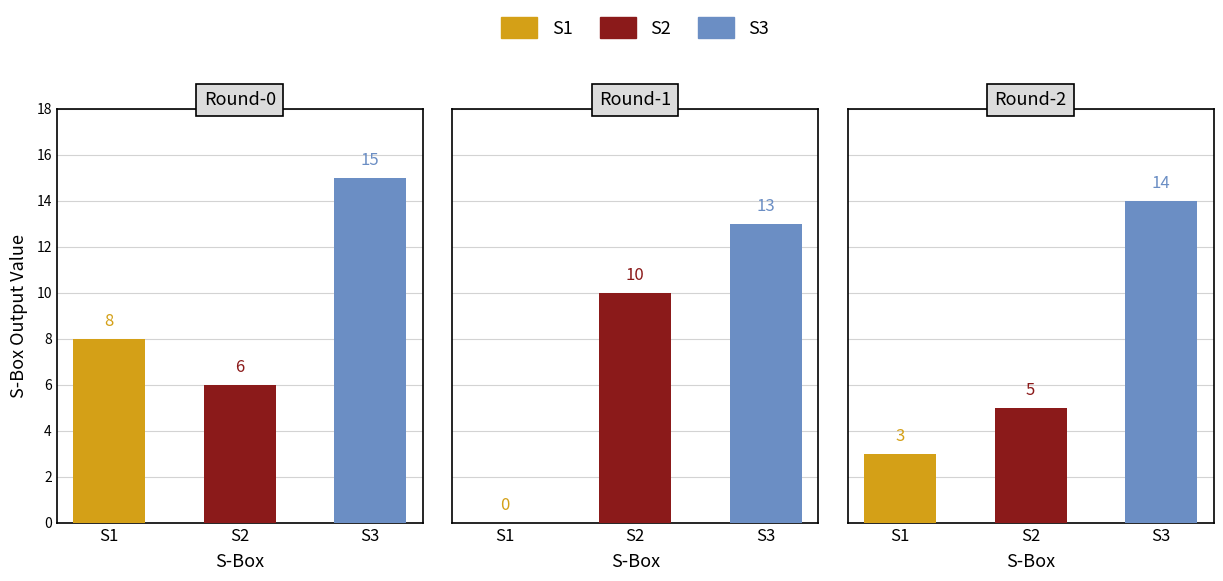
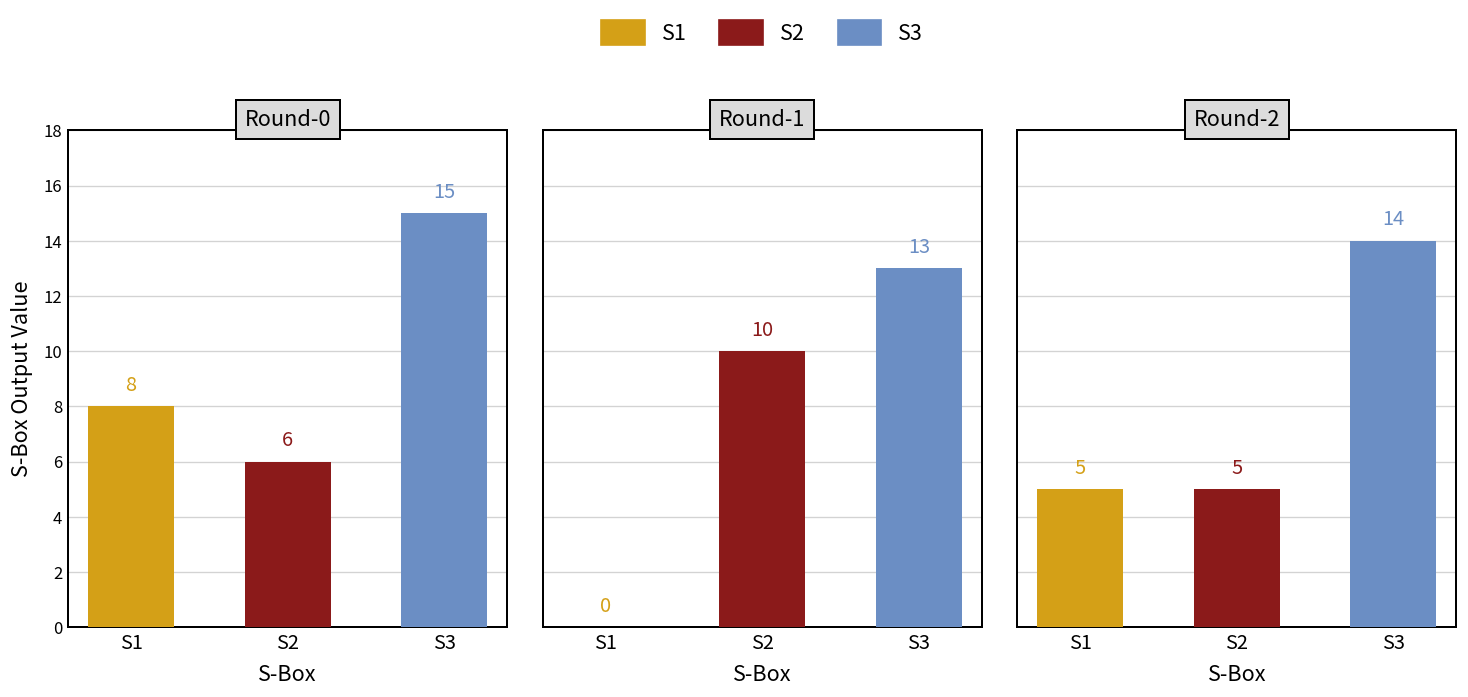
  {
    "Round-0": {
      "S1": 8,
      "S2": 6,
      "S3": 15
    },
    "Round-1": {
      "S1": 0,
      "S2": 10,
      "S3": 13
    },
    "Round-2": {
-     "S1": 3,
+     "S1": 5,
      "S2": 5,
      "S3": 14
    }
  }
